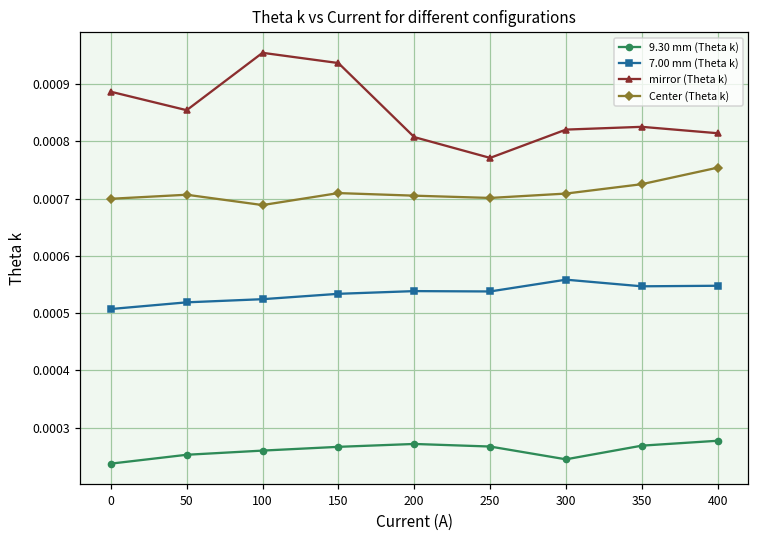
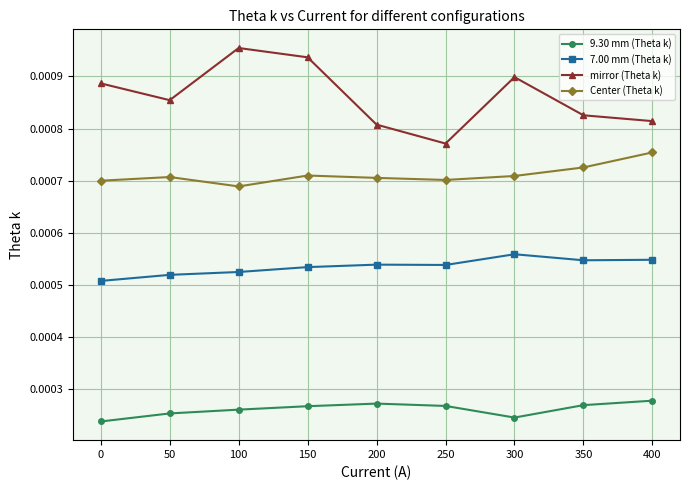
  {
    "9.30 mm (Theta k)": {
      "0": 0.00024,
      "50": 0.00025,
      "100": 0.00026,
      "150": 0.00027,
      "200": 0.00027,
      "250": 0.00027,
      "300": 0.00024,
      "350": 0.00027,
      "400": 0.00028
    },
    "7.00 mm (Theta k)": {
      "0": 0.00051,
      "50": 0.00052,
      "100": 0.00052,
      "150": 0.00053,
      "200": 0.00054,
      "250": 0.00054,
      "300": 0.00056,
      "350": 0.00055,
      "400": 0.00055
    },
    "mirror (Theta k)": {
      "0": 0.00089,
      "50": 0.00085,
      "100": 0.00095,
      "150": 0.00094,
      "200": 0.00081,
      "250": 0.00077,
-     "300": 0.00082,
+     "300": 0.00090,
      "350": 0.00083,
      "400": 0.00081
    },
    "Center (Theta k)": {
      "0": 0.00070,
      "50": 0.00071,
      "100": 0.00069,
      "150": 0.00071,
      "200": 0.00071,
      "250": 0.00070,
      "300": 0.00071,
      "350": 0.00073,
      "400": 0.00075
    }
  }
